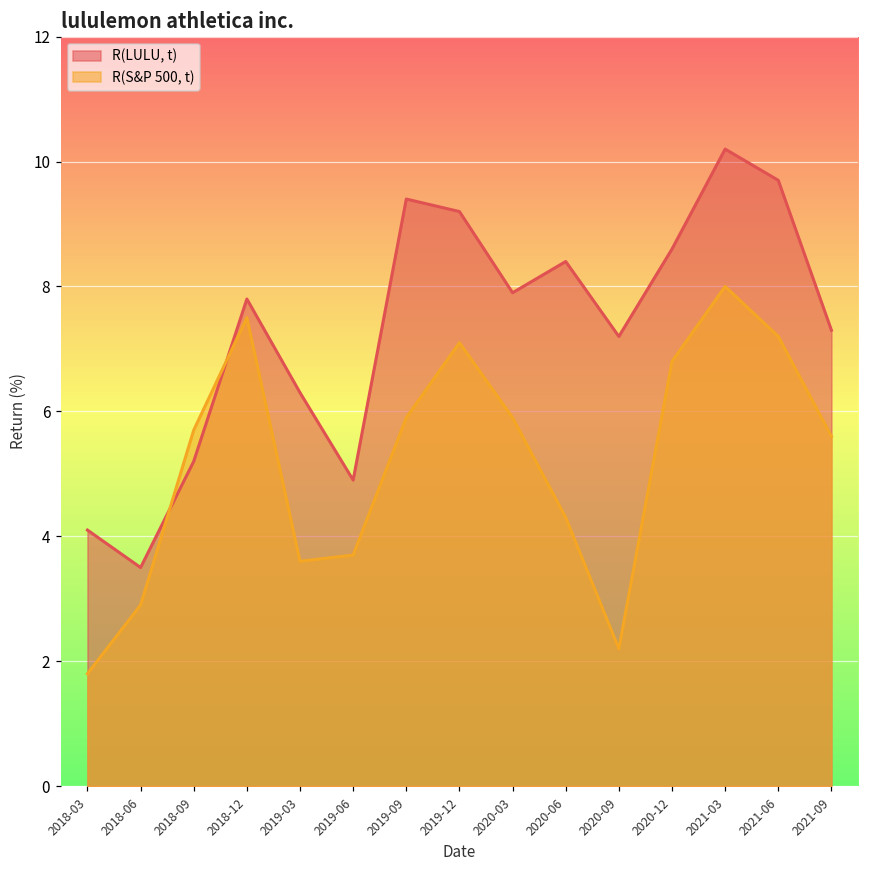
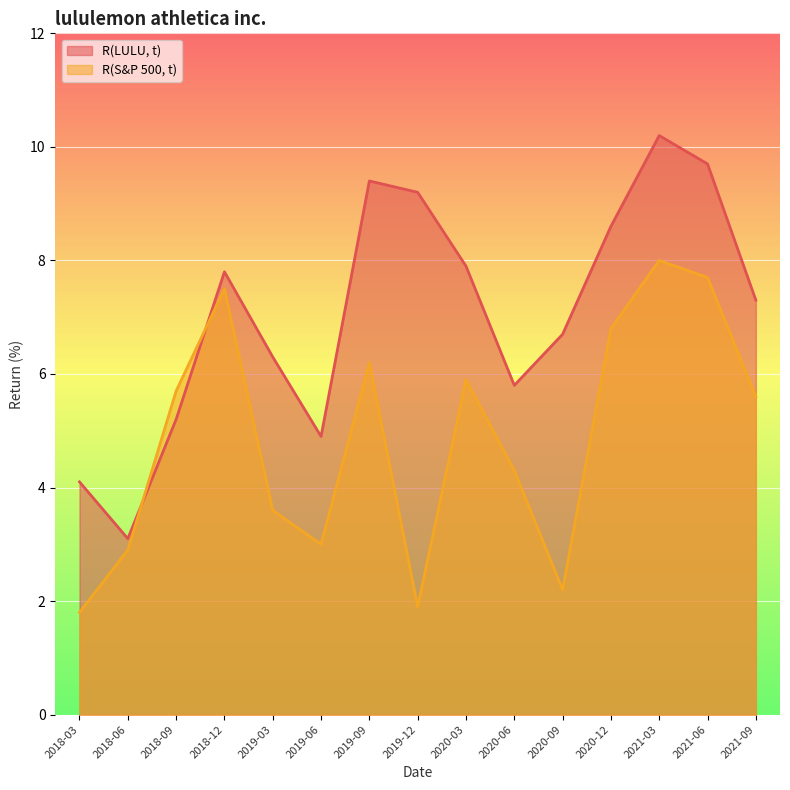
  {
    "R(LULU, t)": {
      "2018-03": 4.1,
-     "2018-06": 3.5,
+     "2018-06": 3.1,
      "2018-09": 5.2,
      "2018-12": 7.8,
      "2019-03": 6.3,
      "2019-06": 4.9,
      "2019-09": 9.4,
      "2019-12": 9.2,
      "2020-03": 7.9,
-     "2020-06": 8.4,
-     "2020-09": 7.2,
+     "2020-06": 5.8,
+     "2020-09": 6.7,
      "2020-12": 8.6,
      "2021-03": 10.2,
      "2021-06": 9.7,
      "2021-09": 7.3
    },
    "R(S&P 500, t)": {
      "2018-03": 1.8,
      "2018-06": 2.9,
      "2018-09": 5.7,
      "2018-12": 7.5,
      "2019-03": 3.6,
-     "2019-06": 3.7,
-     "2019-09": 5.9,
-     "2019-12": 7.1,
+     "2019-06": 3.0,
+     "2019-09": 6.2,
+     "2019-12": 1.9,
      "2020-03": 5.9,
      "2020-06": 4.3,
      "2020-09": 2.2,
      "2020-12": 6.8,
      "2021-03": 8.0,
-     "2021-06": 7.2,
+     "2021-06": 7.7,
      "2021-09": 5.6
    }
  }
